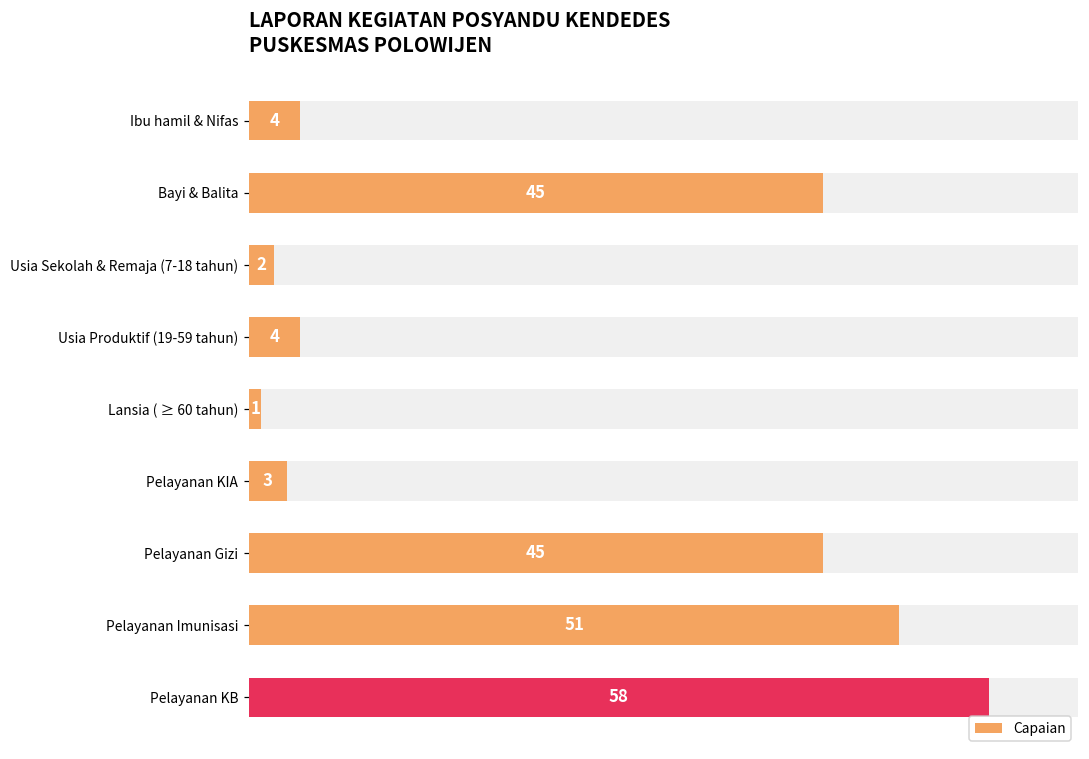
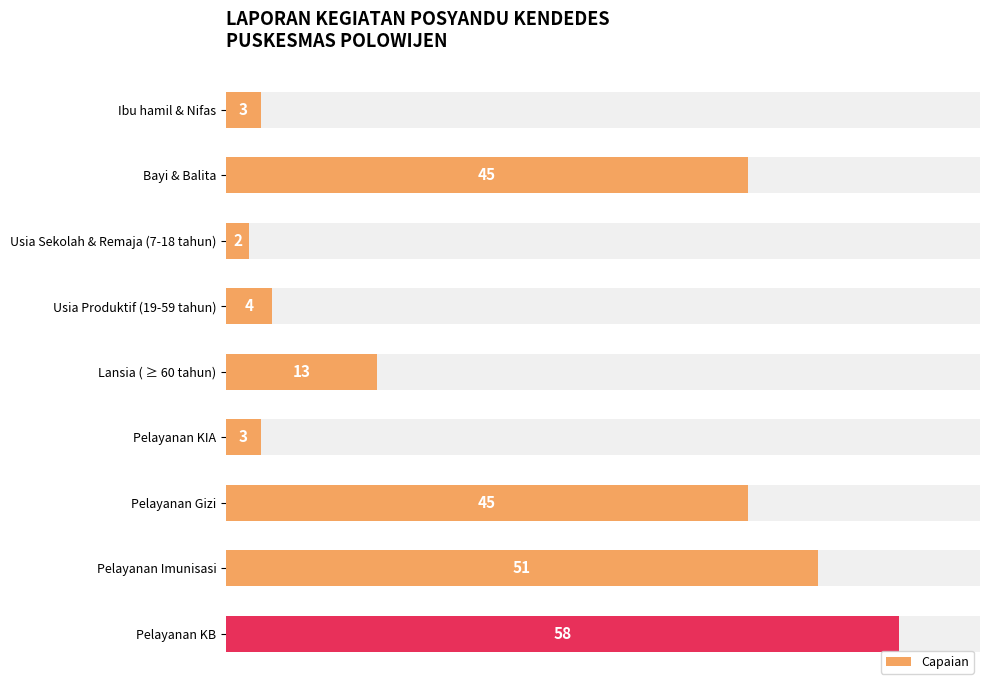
  {
    "Capaian": {
-     "Ibu hamil & Nifas": 4,
-     "Lansia ( ≥ 60 tahun)": 1
+     "Ibu hamil & Nifas": 3,
+     "Lansia ( ≥ 60 tahun)": 13
    }
  }
